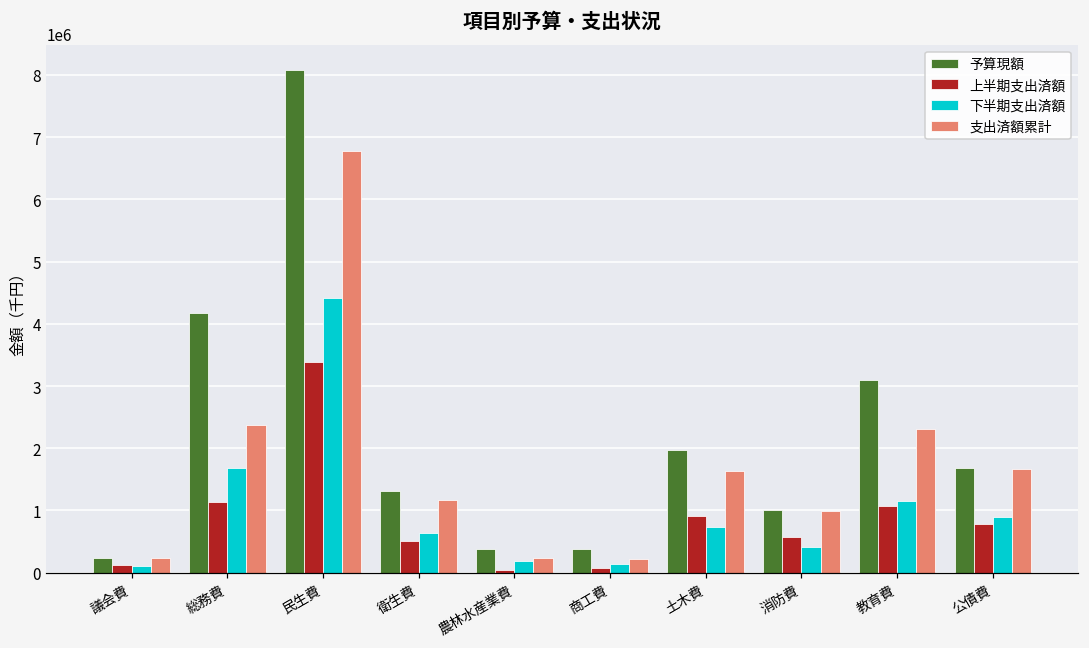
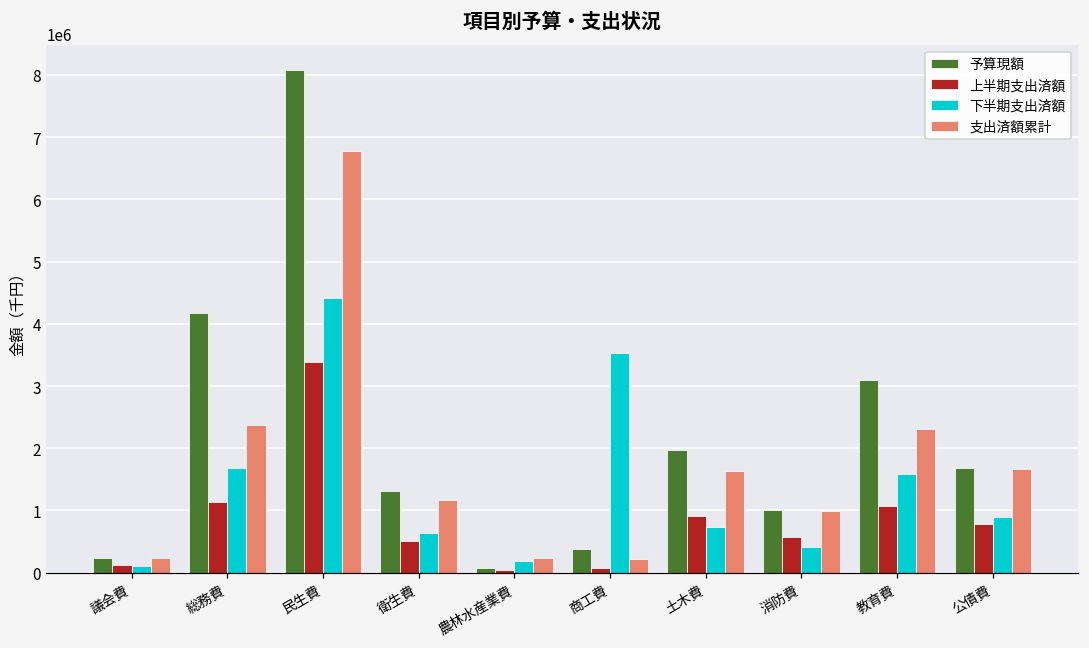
  {
    "予算現額": {
      "議会費": 200000,
      "総務費": 4200000,
      "民生費": 8100000,
      "衛生費": 1300000,
-     "農林水産業費": 400000,
+     "農林水産業費": 100000,
      "商工費": 400000,
      "土木費": 2000000,
      "消防費": 1000000,
      "教育費": 3100000,
      "公債費": 1700000
    },
    "上半期支出済額": {
      "議会費": 100000,
      "総務費": 1100000,
      "民生費": 3400000,
      "衛生費": 500000,
      "商工費": 100000,
      "土木費": 900000,
      "消防費": 600000,
      "教育費": 1100000,
      "公債費": 800000
    },
    "下半期支出済額": {
      "議会費": 100000,
      "総務費": 1700000,
      "民生費": 4400000,
      "衛生費": 600000,
      "農林水産業費": 200000,
-     "商工費": 100000,
+     "商工費": 3500000,
      "土木費": 700000,
      "消防費": 400000,
-     "教育費": 1200000,
+     "教育費": 1600000,
      "公債費": 900000
    },
    "支出済額累計": {
      "議会費": 200000,
      "総務費": 2400000,
      "民生費": 6800000,
      "衛生費": 1200000,
      "農林水産業費": 200000,
      "商工費": 200000,
      "土木費": 1600000,
      "消防費": 1000000,
      "教育費": 2300000,
      "公債費": 1700000
    }
  }
